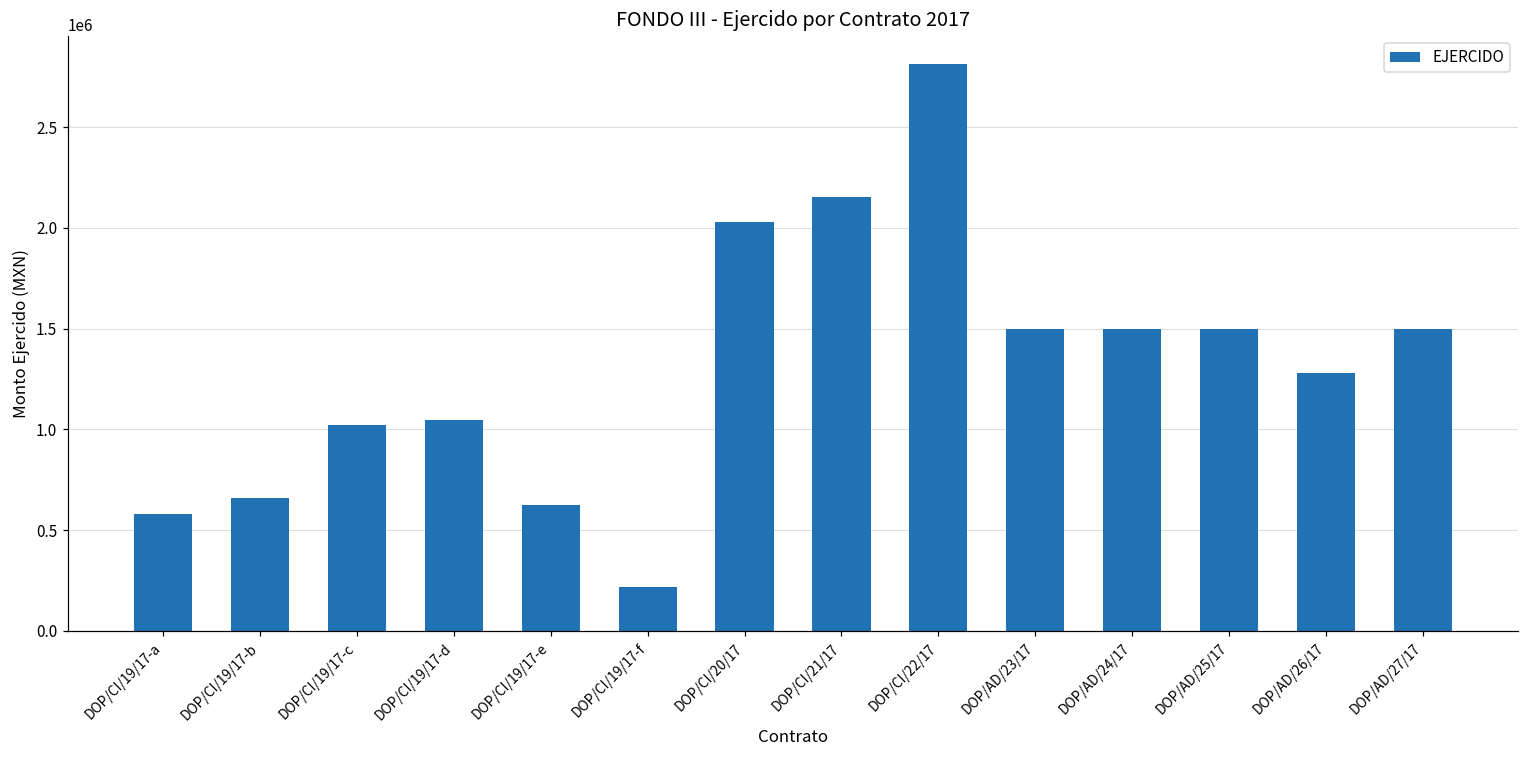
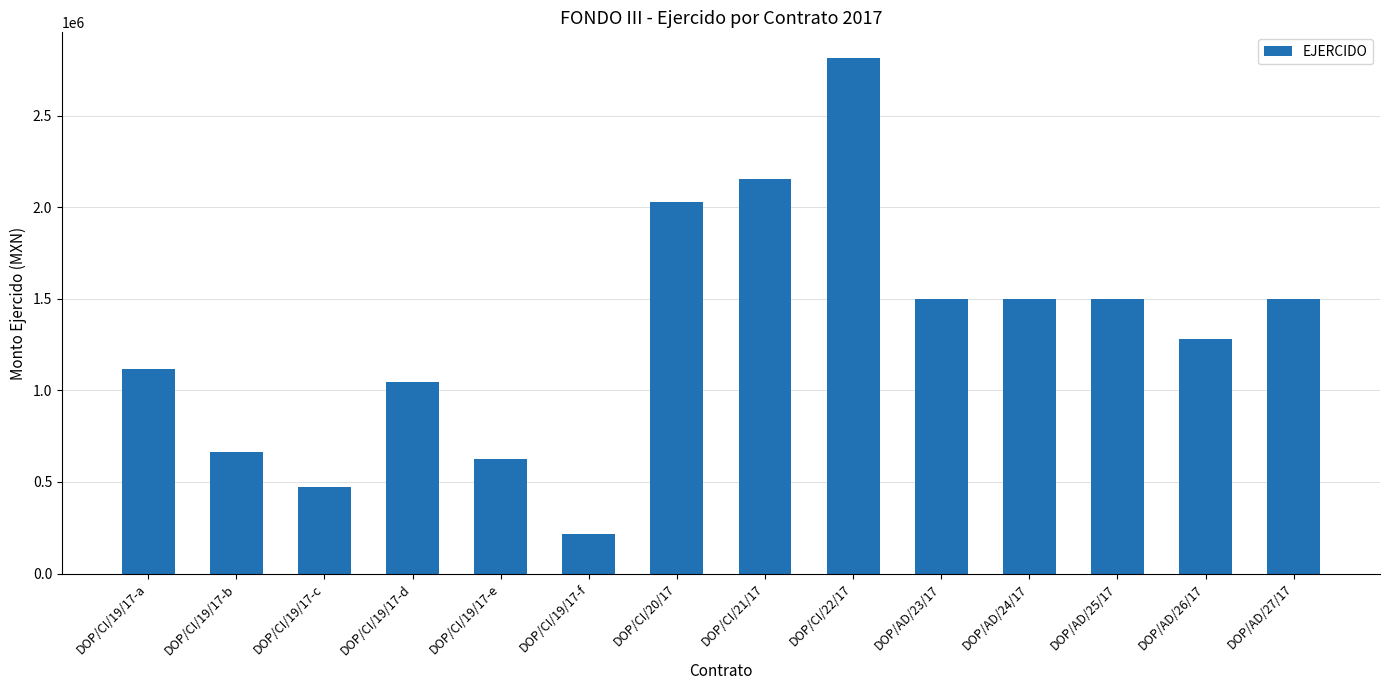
  {
-   "DOP/CI/19/17-a": 580000,
+   "DOP/CI/19/17-a": 1120000,
    "DOP/CI/19/17-b": 660000,
-   "DOP/CI/19/17-c": 1020000,
+   "DOP/CI/19/17-c": 470000,
    "DOP/CI/19/17-d": 1050000,
    "DOP/CI/19/17-e": 620000,
    "DOP/CI/19/17-f": 220000,
    "DOP/CI/20/17": 2030000,
    "DOP/CI/21/17": 2150000,
    "DOP/CI/22/17": 2810000,
    "DOP/AD/23/17": 1500000,
    "DOP/AD/24/17": 1500000,
    "DOP/AD/25/17": 1500000,
    "DOP/AD/26/17": 1280000,
    "DOP/AD/27/17": 1500000
  }
